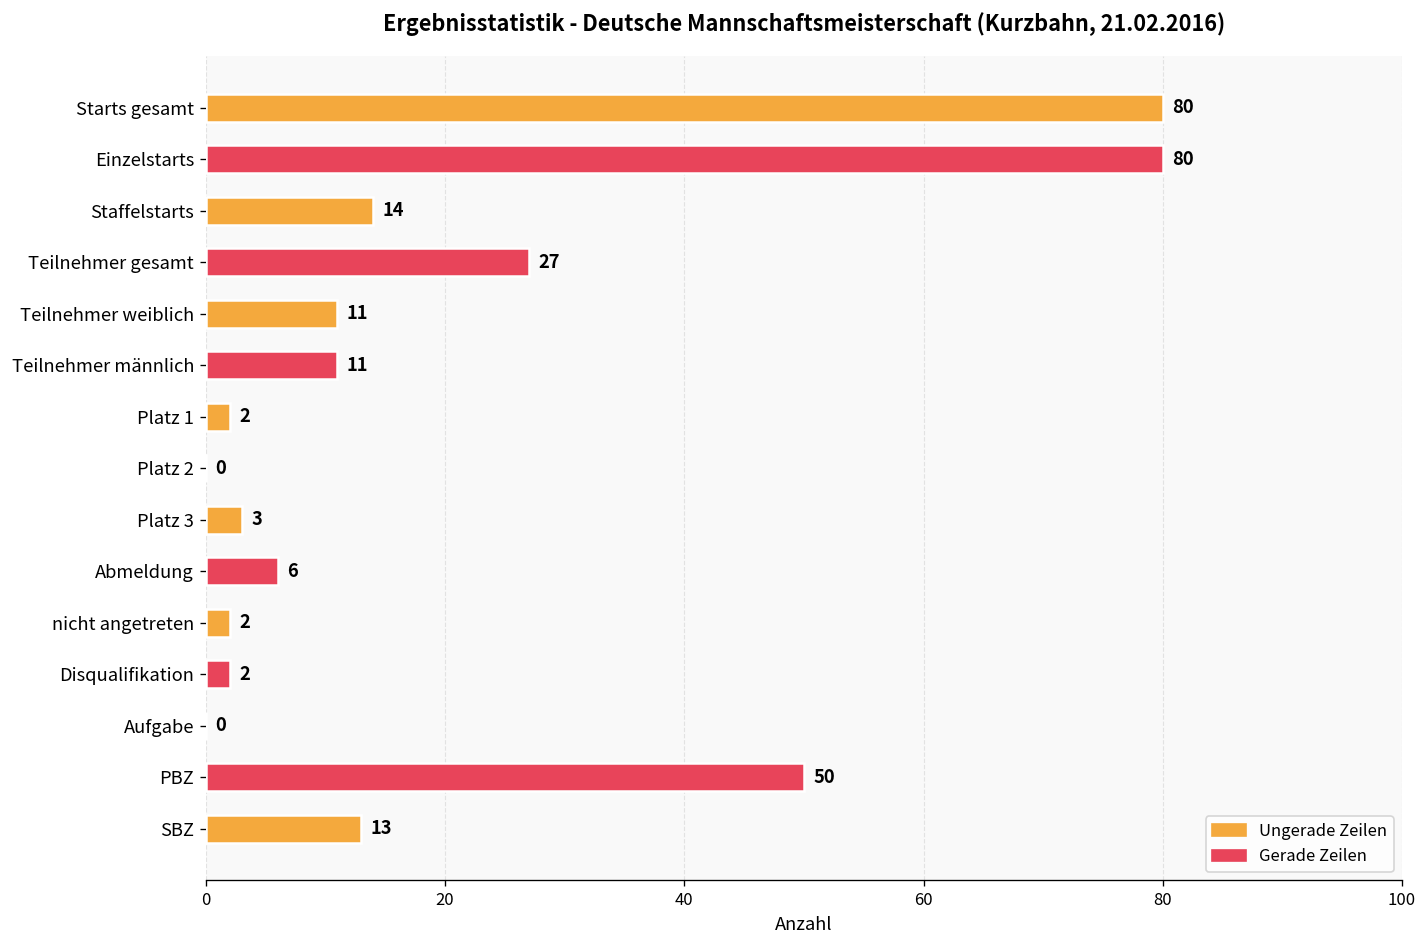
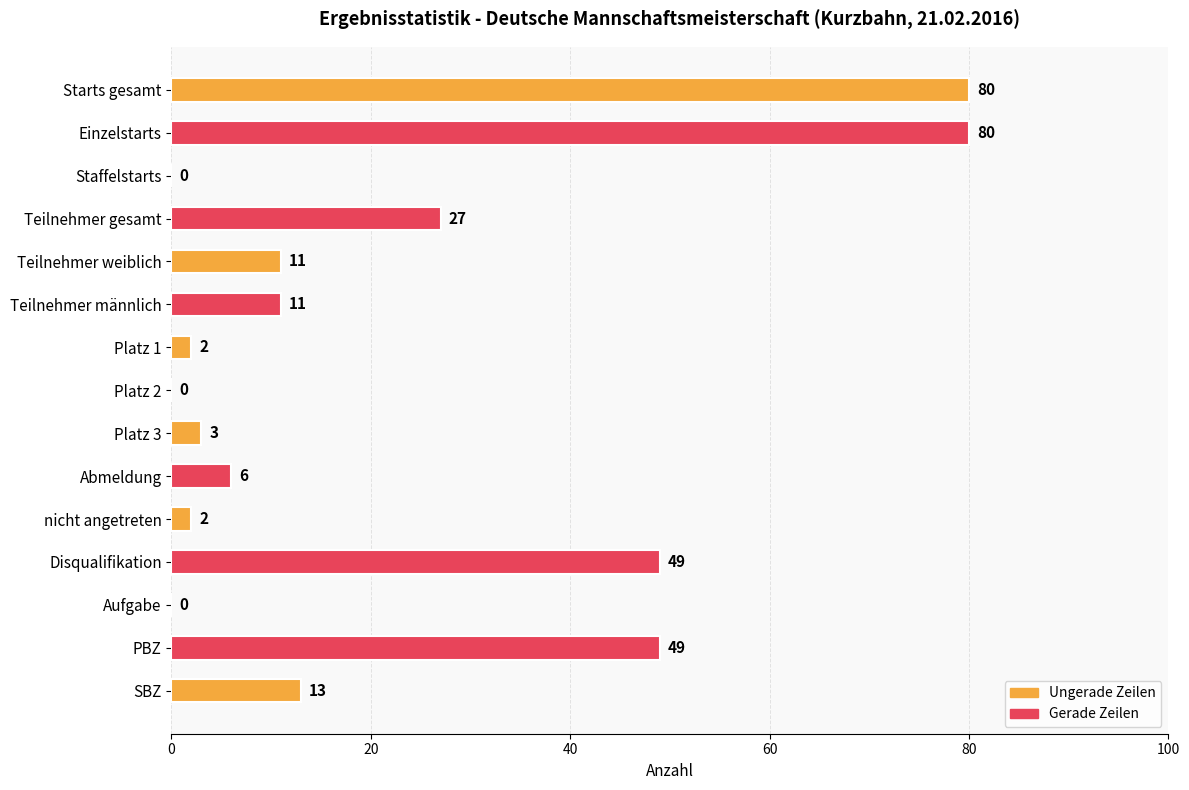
  {
    "Starts gesamt": 80,
    "Einzelstarts": 80,
-   "Staffelstarts": 14,
+   "Staffelstarts": 0,
    "Teilnehmer gesamt": 27,
    "Teilnehmer weiblich": 11,
    "Teilnehmer männlich": 11,
    "Platz 1": 2,
    "Platz 2": 0,
    "Platz 3": 3,
    "Abmeldung": 6,
    "nicht angetreten": 2,
-   "Disqualifikation": 2,
+   "Disqualifikation": 49,
    "Aufgabe": 0,
-   "PBZ": 50,
+   "PBZ": 49,
    "SBZ": 13
  }
